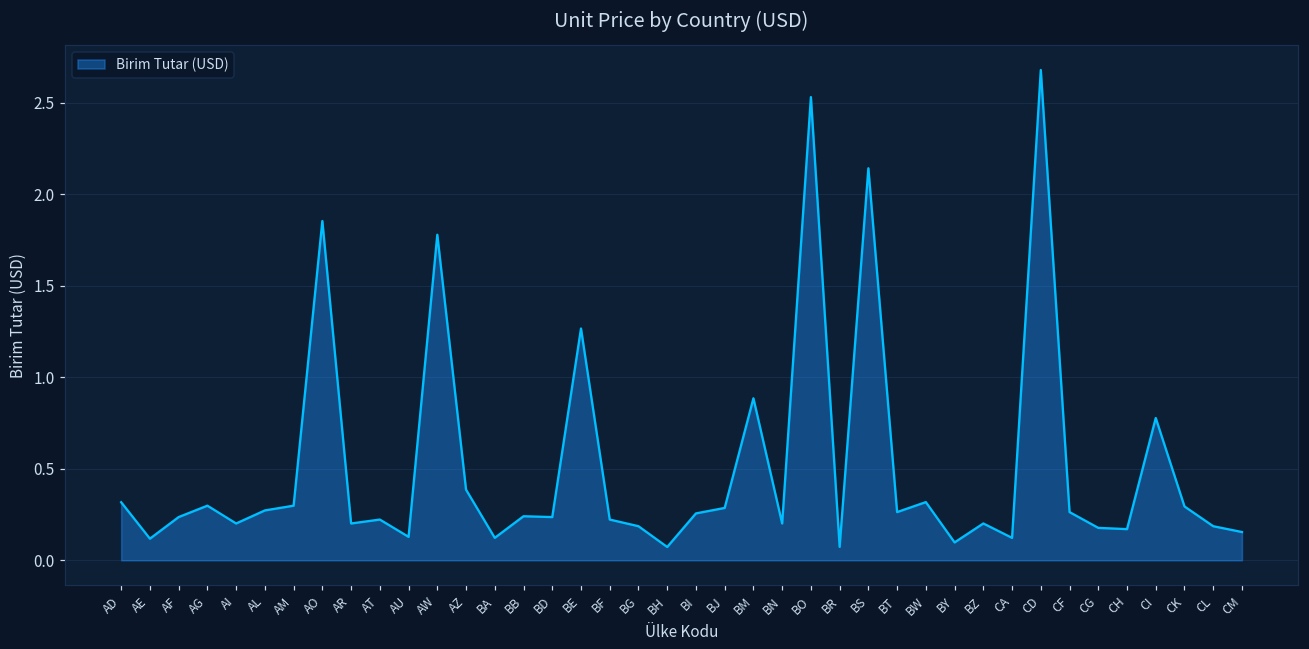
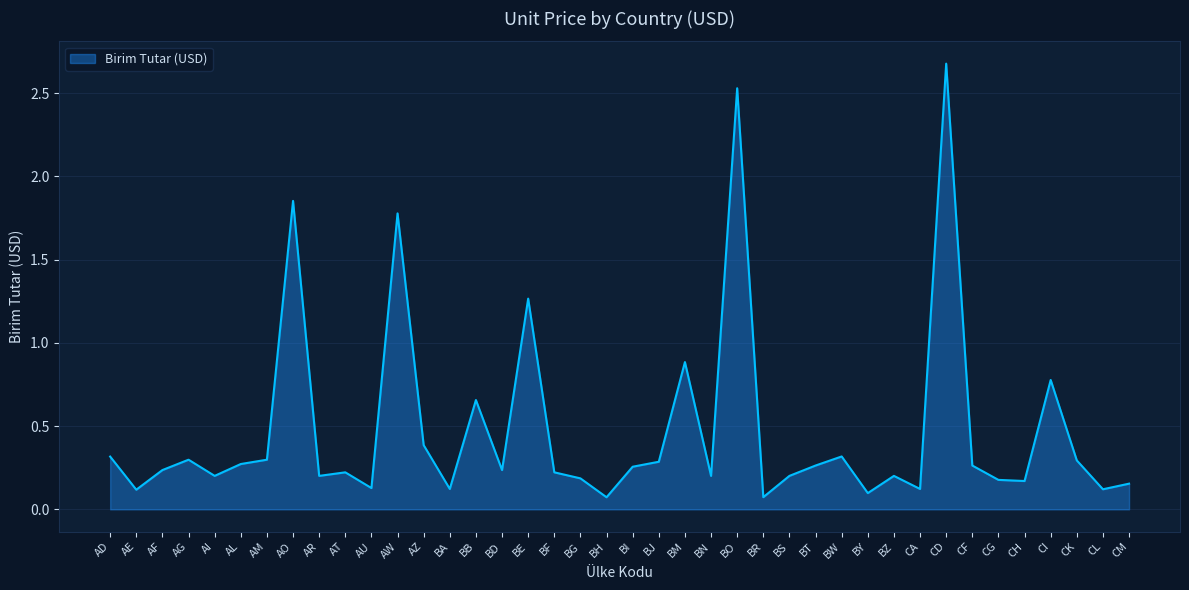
  {
    "AD": 0.32,
    "AE": 0.12,
    "AF": 0.24,
    "AG": 0.30,
    "AI": 0.20,
    "AL": 0.27,
    "AM": 0.30,
    "AO": 1.85,
    "AR": 0.20,
    "AT": 0.22,
    "AU": 0.13,
    "AW": 1.78,
    "AZ": 0.39,
    "BA": 0.12,
-   "BB": 0.24,
+   "BB": 0.66,
    "BD": 0.24,
    "BE": 1.27,
    "BF": 0.22,
    "BG": 0.19,
    "BH": 0.07,
    "BI": 0.26,
    "BJ": 0.29,
    "BM": 0.88,
    "BN": 0.20,
    "BO": 2.53,
    "BR": 0.07,
-   "BS": 2.14,
+   "BS": 0.20,
    "BT": 0.26,
    "BW": 0.32,
    "BY": 0.10,
    "BZ": 0.20,
    "CA": 0.12,
    "CD": 2.68,
    "CF": 0.26,
    "CG": 0.18,
    "CH": 0.17,
    "CI": 0.78,
    "CK": 0.29,
-   "CL": 0.19,
+   "CL": 0.12,
    "CM": 0.15
  }
